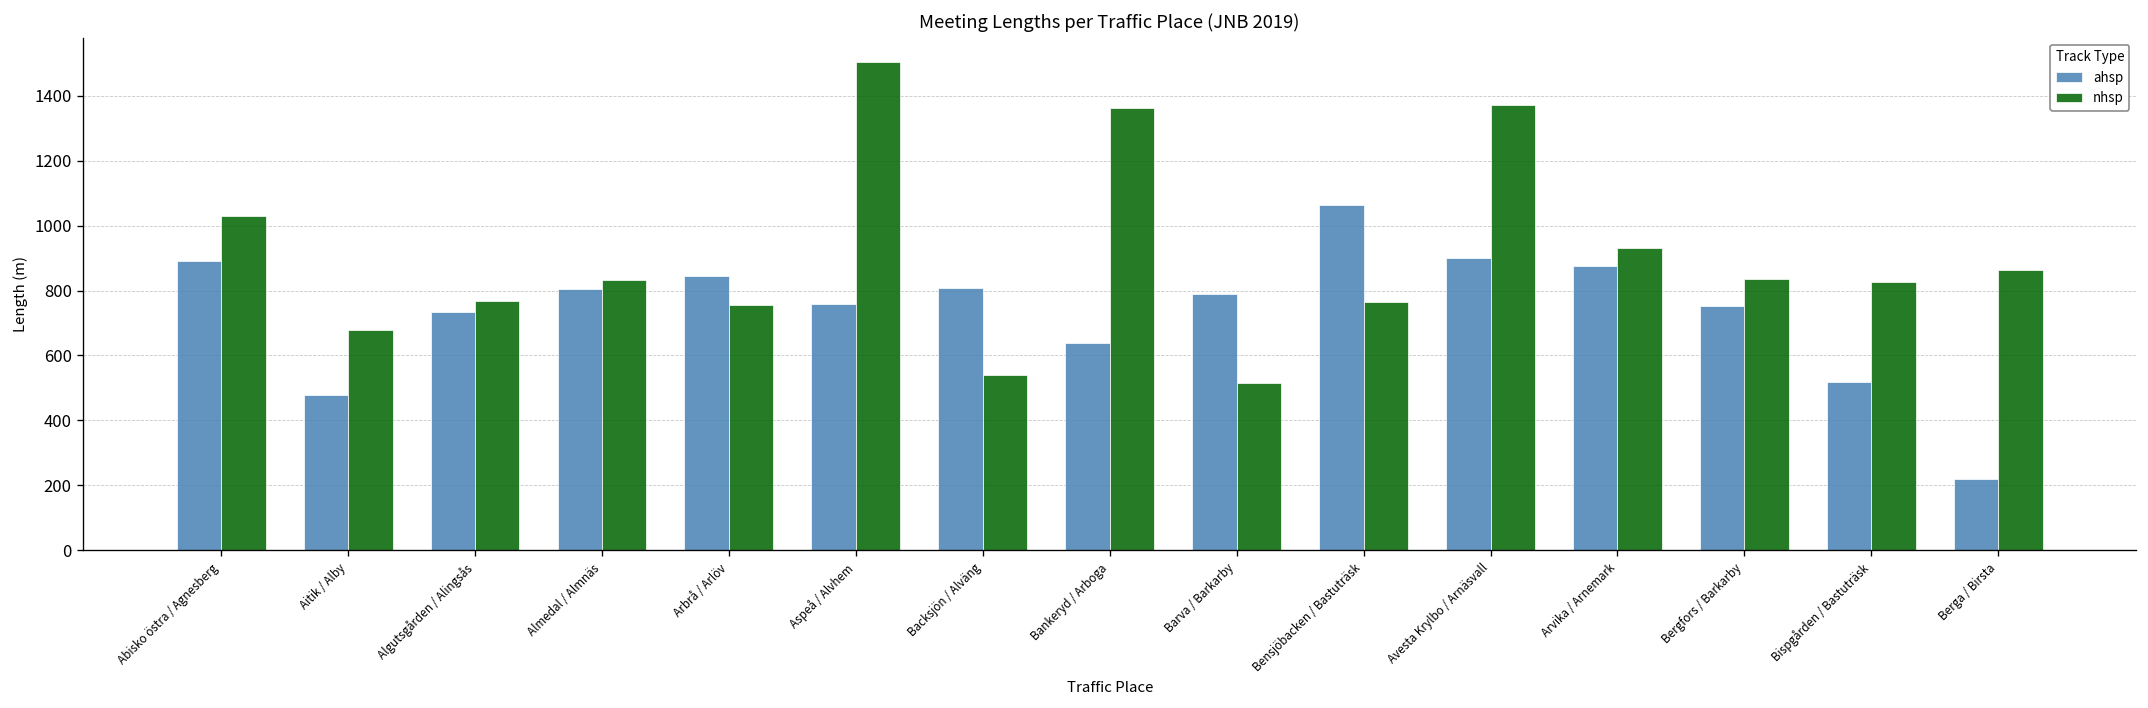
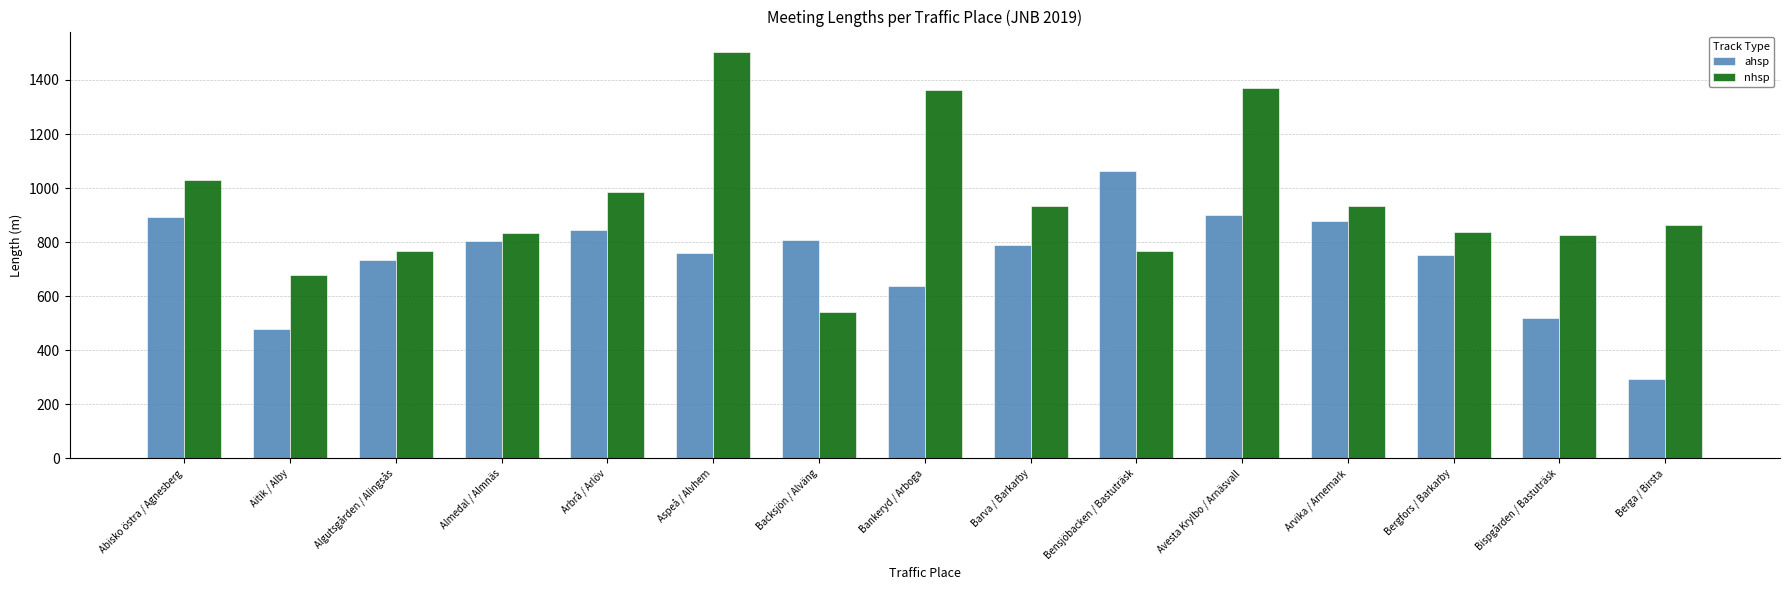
  {
    "ahsp": {
      "Abisko östra / Agnesberg": 890,
      "Aitik / Alby": 480,
      "Algutsgården / Alingsås": 730,
      "Almedal / Almnäs": 810,
      "Arbrå / Arlöv": 840,
      "Aspeå / Alvhem": 760,
      "Backsjön / Alväng": 810,
      "Bankeryd / Arboga": 640,
      "Barva / Barkarby": 790,
      "Bensjöbacken / Bastuträsk": 1070,
      "Avesta Krylbo / Arnäsvall": 900,
      "Arvika / Arnemark": 880,
      "Bergfors / Barkarby": 750,
      "Bispgården / Bastuträsk": 520,
-     "Berga / Birsta": 220
+     "Berga / Birsta": 300
    },
    "nhsp": {
      "Abisko östra / Agnesberg": 1030,
      "Aitik / Alby": 680,
      "Algutsgården / Alingsås": 770,
      "Almedal / Almnäs": 830,
-     "Arbrå / Arlöv": 760,
+     "Arbrå / Arlöv": 990,
      "Aspeå / Alvhem": 1500,
      "Backsjön / Alväng": 540,
      "Bankeryd / Arboga": 1360,
-     "Barva / Barkarby": 510,
+     "Barva / Barkarby": 940,
      "Bensjöbacken / Bastuträsk": 770,
      "Avesta Krylbo / Arnäsvall": 1370,
      "Arvika / Arnemark": 930,
      "Bergfors / Barkarby": 840,
      "Bispgården / Bastuträsk": 830,
      "Berga / Birsta": 860
    }
  }
